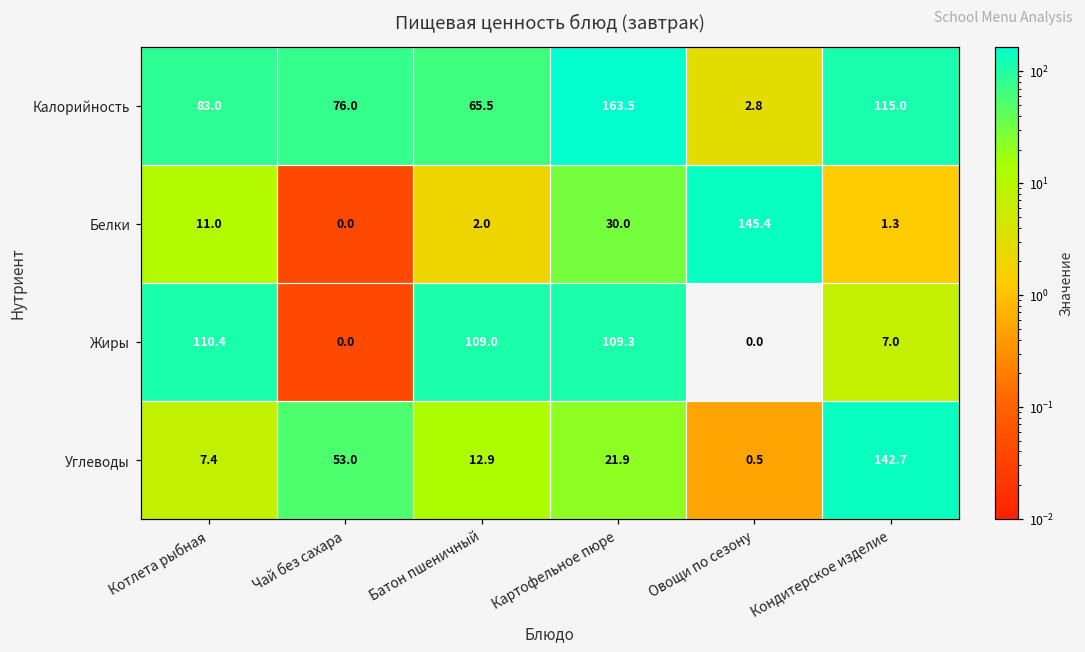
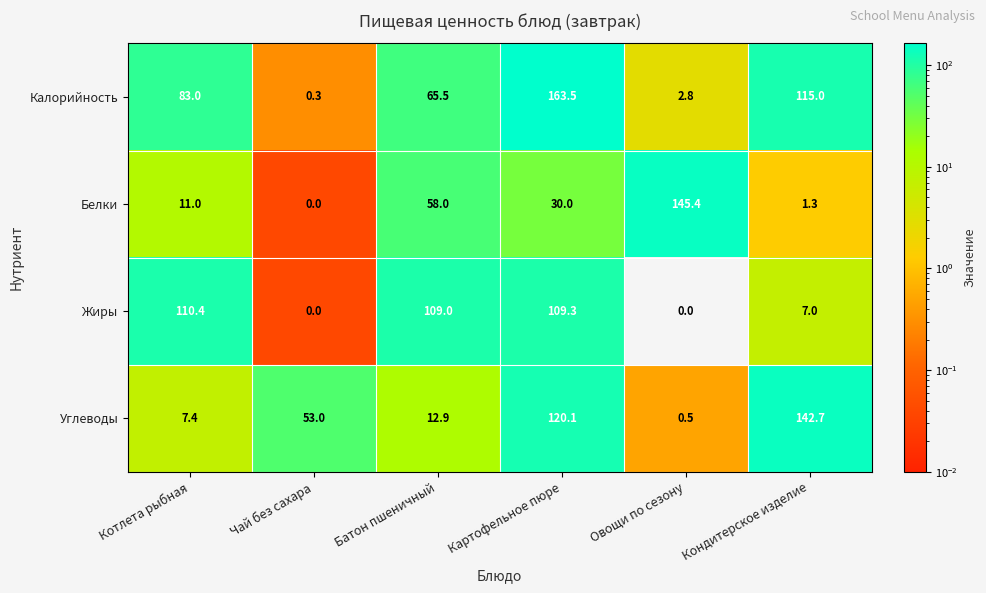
  {
    "Калорийность": {
      "Котлета рыбная": 83.0,
-     "Чай без сахара": 76.0,
+     "Чай без сахара": 0.3,
      "Батон пшеничный": 65.5,
      "Картофельное пюре": 163.5,
      "Овощи по сезону": 2.8,
      "Кондитерское изделие": 115.0
    },
    "Белки": {
      "Котлета рыбная": 11.0,
      "Чай без сахара": 0.0,
-     "Батон пшеничный": 2.0,
+     "Батон пшеничный": 58.0,
      "Картофельное пюре": 30.0,
      "Овощи по сезону": 145.4,
      "Кондитерское изделие": 1.3
    },
    "Жиры": {
      "Котлета рыбная": 110.4,
      "Чай без сахара": 0.0,
      "Батон пшеничный": 109.0,
      "Картофельное пюре": 109.3,
      "Овощи по сезону": 0.0,
      "Кондитерское изделие": 7.0
    },
    "Углеводы": {
      "Котлета рыбная": 7.4,
      "Чай без сахара": 53.0,
      "Батон пшеничный": 12.9,
-     "Картофельное пюре": 21.9,
+     "Картофельное пюре": 120.1,
      "Овощи по сезону": 0.5,
      "Кондитерское изделие": 142.7
    }
  }
